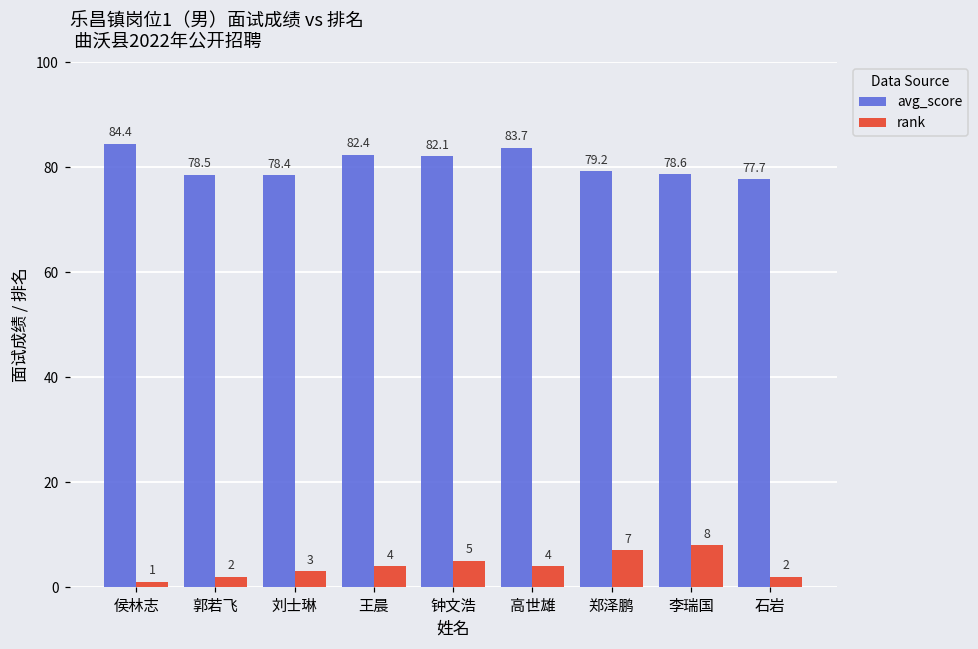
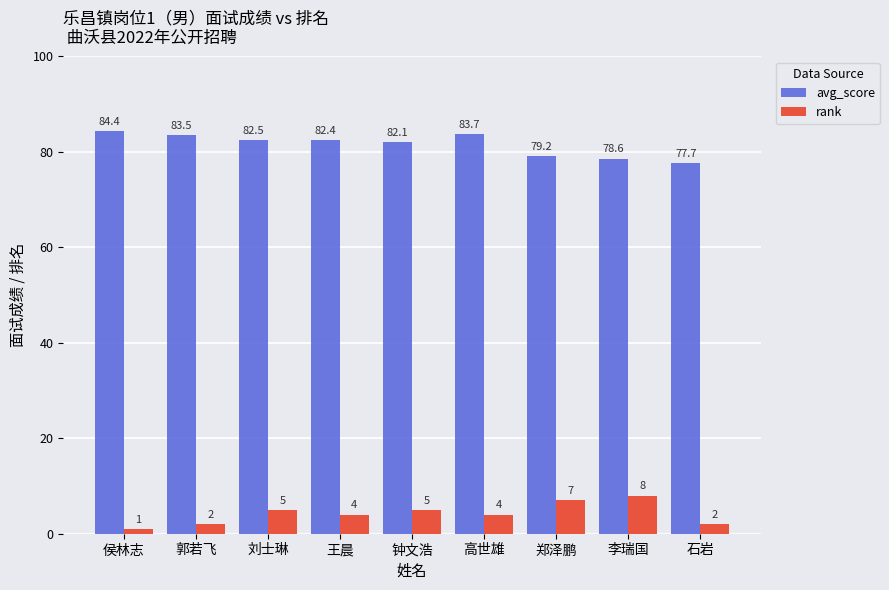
  {
    "avg_score": {
      "侯林志": 84.4,
-     "郭若飞": 78.5,
-     "刘士琳": 78.4,
+     "郭若飞": 83.5,
+     "刘士琳": 82.5,
      "王晨": 82.4,
      "钟文浩": 82.1,
      "高世雄": 83.7,
      "郑泽鹏": 79.2,
      "李瑞国": 78.6,
      "石岩": 77.7
    },
    "rank": {
      "侯林志": 1,
      "郭若飞": 2,
-     "刘士琳": 3,
+     "刘士琳": 5,
      "王晨": 4,
      "钟文浩": 5,
      "高世雄": 4,
      "郑泽鹏": 7,
      "李瑞国": 8,
      "石岩": 2
    }
  }
